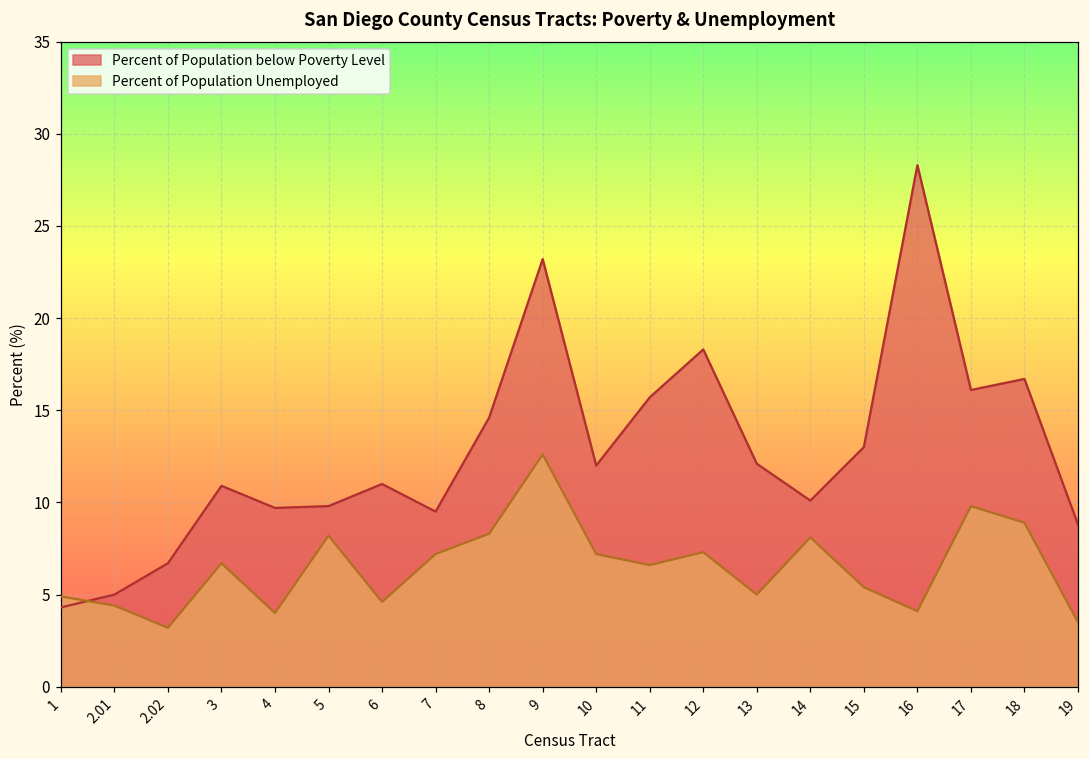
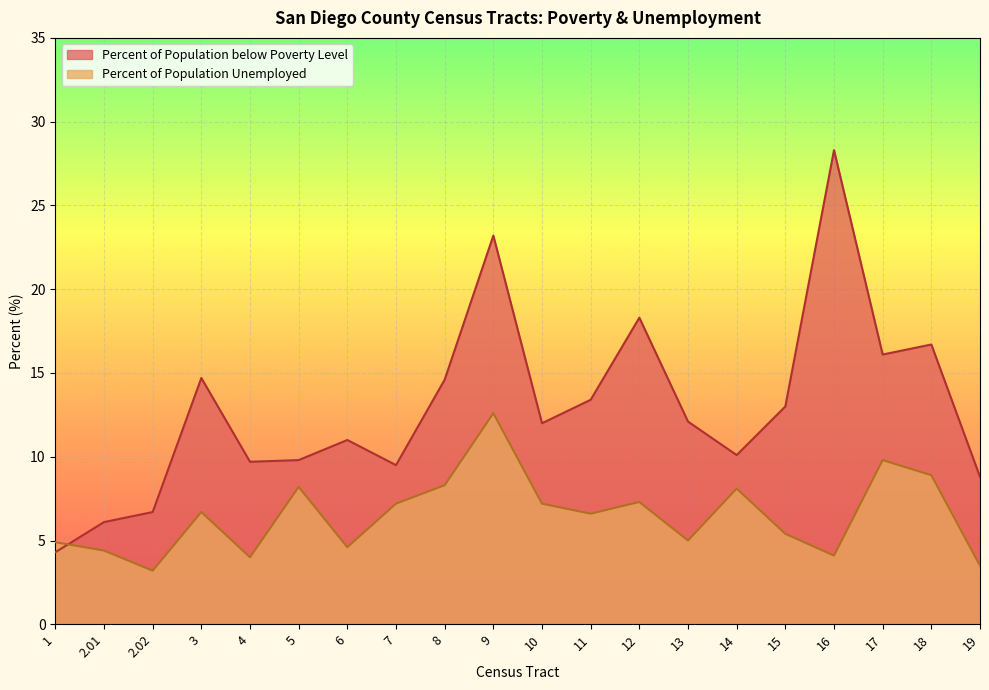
  {
    "Percent of Population below Poverty Level": {
      "1": 4.3,
-     "2.01": 5.0,
+     "2.01": 6.1,
      "2.02": 6.7,
-     "3": 10.9,
+     "3": 14.7,
      "4": 9.7,
      "5": 9.8,
      "6": 11.0,
      "7": 9.5,
      "8": 14.6,
      "9": 23.2,
      "10": 12.0,
-     "11": 15.7,
+     "11": 13.4,
      "12": 18.3,
      "13": 12.1,
      "14": 10.1,
      "15": 13.0,
      "16": 28.3,
      "17": 16.1,
      "18": 16.7,
      "19": 8.8
    },
    "Percent of Population Unemployed": {
      "1": 4.9,
      "2.01": 4.4,
      "2.02": 3.2,
      "3": 6.7,
      "4": 4.0,
      "5": 8.2,
      "6": 4.6,
      "7": 7.2,
      "8": 8.3,
      "9": 12.6,
      "10": 7.2,
      "11": 6.6,
      "12": 7.3,
      "13": 5.0,
      "14": 8.1,
      "15": 5.4,
      "16": 4.1,
      "17": 9.8,
      "18": 8.9,
      "19": 3.5
    }
  }
